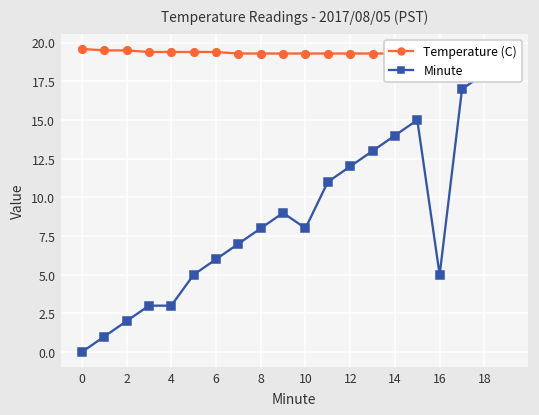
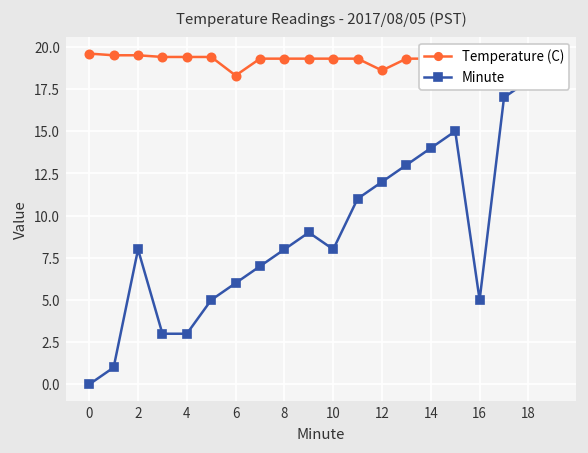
  {
    "Temperature (C)": {
      "0": 19.6,
      "2": 19.5,
      "4": 19.4,
-     "6": 19.4,
+     "6": 18.3,
      "8": 19.3,
      "10": 19.3,
-     "12": 19.3
+     "12": 18.6
    },
    "Minute": {
      "0": 0,
-     "2": 2,
+     "2": 8,
      "4": 3,
      "6": 6,
      "8": 8,
      "10": 8,
      "12": 12,
      "14": 14,
      "16": 5
    }
  }
